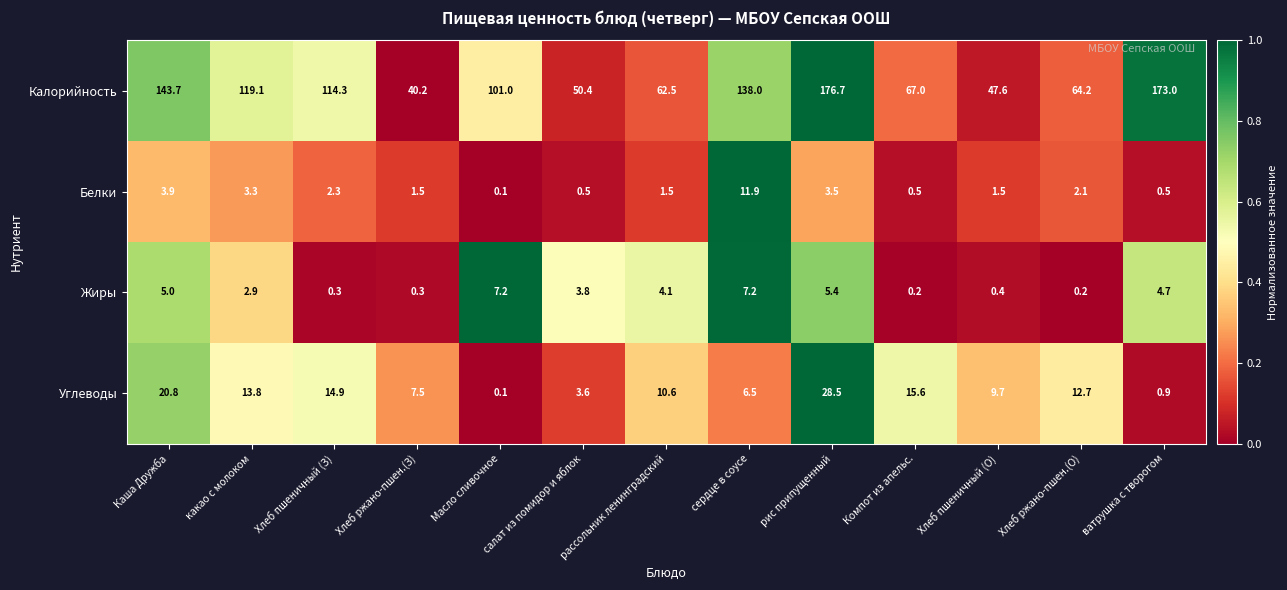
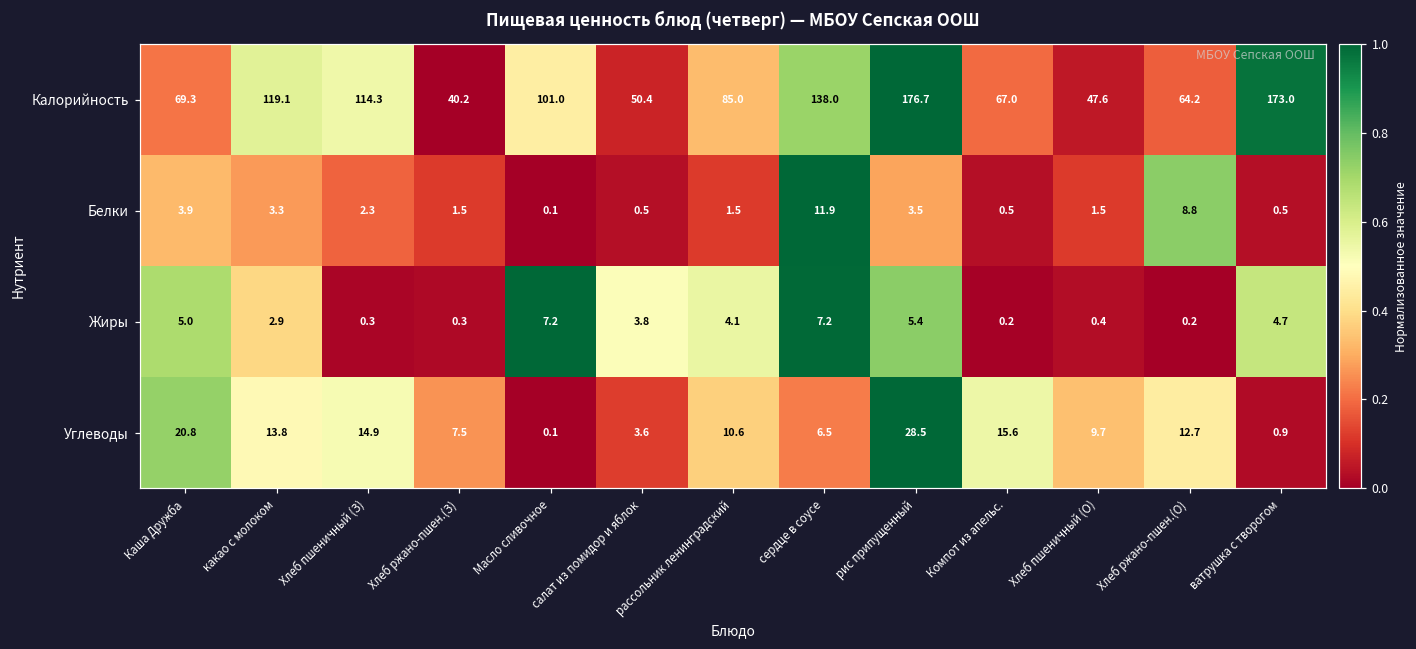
  {
    "Калорийность": {
-     "Каша Дружба": 143.7,
+     "Каша Дружба": 69.3,
      "какао с молоком": 119.1,
      "Хлеб пшеничный (З)": 114.3,
      "Хлеб ржано-пшен.(З)": 40.2,
      "Масло сливочное": 101.0,
      "салат из помидор и яблок": 50.4,
-     "рассольник ленинградский": 62.5,
+     "рассольник ленинградский": 85.0,
      "сердце в соусе": 138.0,
      "рис припущенный": 176.7,
      "Компот из апельс.": 67.0,
      "Хлеб пшеничный (О)": 47.6,
      "Хлеб ржано-пшен.(О)": 64.2
    },
    "Белки": {
      "Каша Дружба": 3.9,
      "какао с молоком": 3.3,
      "Хлеб пшеничный (З)": 2.3,
      "Хлеб ржано-пшен.(З)": 1.5,
      "Масло сливочное": 0.1,
      "салат из помидор и яблок": 0.5,
      "рассольник ленинградский": 1.5,
      "сердце в соусе": 11.9,
      "рис припущенный": 3.5,
      "Компот из апельс.": 0.5,
      "Хлеб пшеничный (О)": 1.5,
-     "Хлеб ржано-пшен.(О)": 2.1,
+     "Хлеб ржано-пшен.(О)": 8.8,
      "ватрушка с творогом": 0.5
    },
    "Жиры": {
      "Каша Дружба": 5.0,
      "какао с молоком": 2.9,
      "Хлеб пшеничный (З)": 0.3,
      "Хлеб ржано-пшен.(З)": 0.3,
      "Масло сливочное": 7.2,
      "салат из помидор и яблок": 3.8,
      "рассольник ленинградский": 4.1,
      "сердце в соусе": 7.2,
      "рис припущенный": 5.4,
      "Компот из апельс.": 0.2,
      "Хлеб пшеничный (О)": 0.4,
      "Хлеб ржано-пшен.(О)": 0.2,
      "ватрушка с творогом": 4.7
    },
    "Углеводы": {
      "Каша Дружба": 20.8,
      "какао с молоком": 13.8,
      "Хлеб пшеничный (З)": 14.9,
      "Хлеб ржано-пшен.(З)": 7.5,
      "Масло сливочное": 0.1,
      "салат из помидор и яблок": 3.6,
      "рассольник ленинградский": 10.6,
      "сердце в соусе": 6.5,
      "рис припущенный": 28.5,
      "Компот из апельс.": 15.6,
      "Хлеб пшеничный (О)": 9.7,
      "Хлеб ржано-пшен.(О)": 12.7,
      "ватрушка с творогом": 0.9
    }
  }
